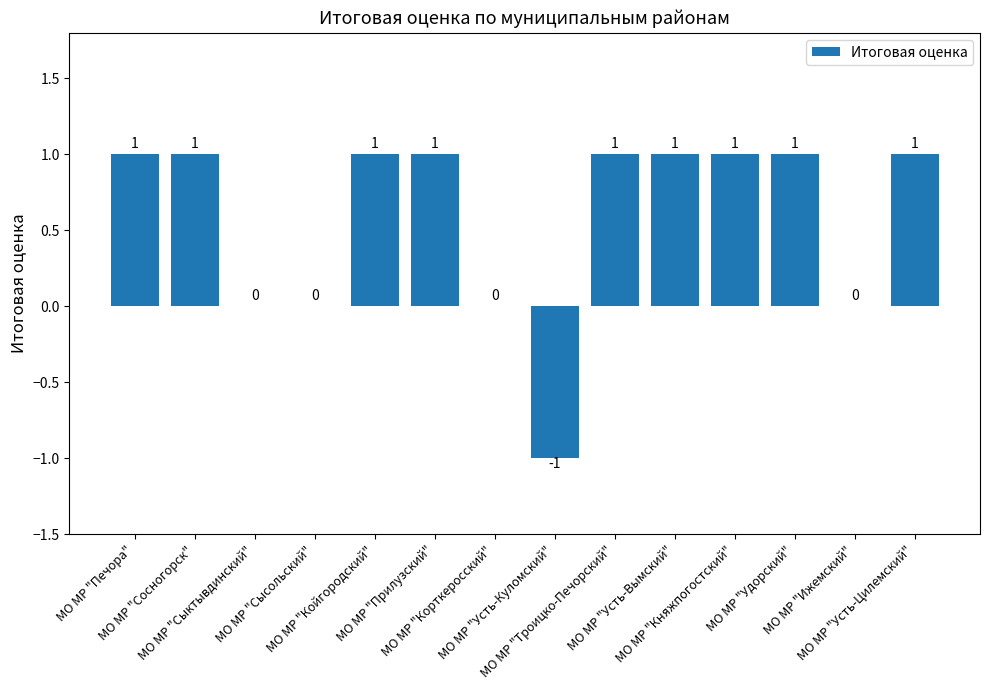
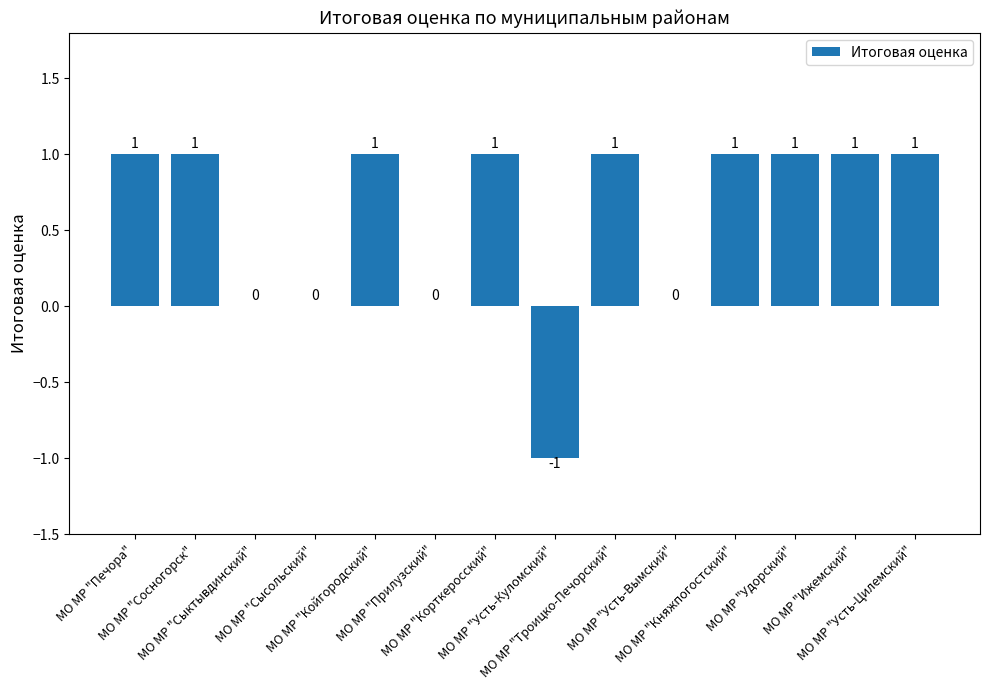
  {
    "МО МР \"Печора\"": 1,
    "МО МР \"Сосногорск\"": 1,
    "МО МР \"Сыктывдинский\"": 0,
    "МО МР \"Сысольский\"": 0,
    "МО МР \"Койгородский\"": 1,
-   "МО МР \"Прилузский\"": 1,
-   "МО МР \"Корткеросский\"": 0,
+   "МО МР \"Прилузский\"": 0,
+   "МО МР \"Корткеросский\"": 1,
    "МО МР \"Усть-Куломский\"": -1,
    "МО МР \"Троицко-Печорский\"": 1,
-   "МО МР \"Усть-Вымский\"": 1,
+   "МО МР \"Усть-Вымский\"": 0,
    "МО МР \"Княжпогостский\"": 1,
    "МО МР \"Удорский\"": 1,
-   "МО МР \"Ижемский\"": 0,
+   "МО МР \"Ижемский\"": 1,
    "МО МР \"Усть-Цилемский\"": 1
  }
